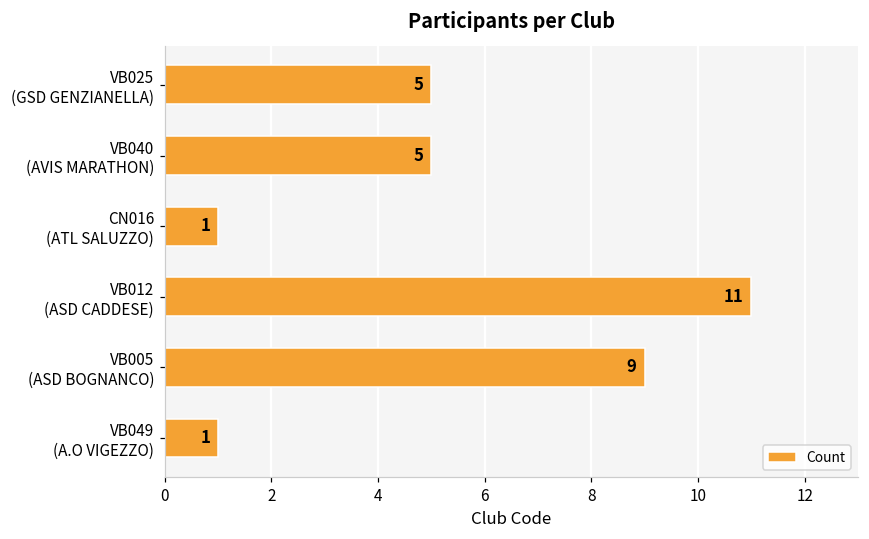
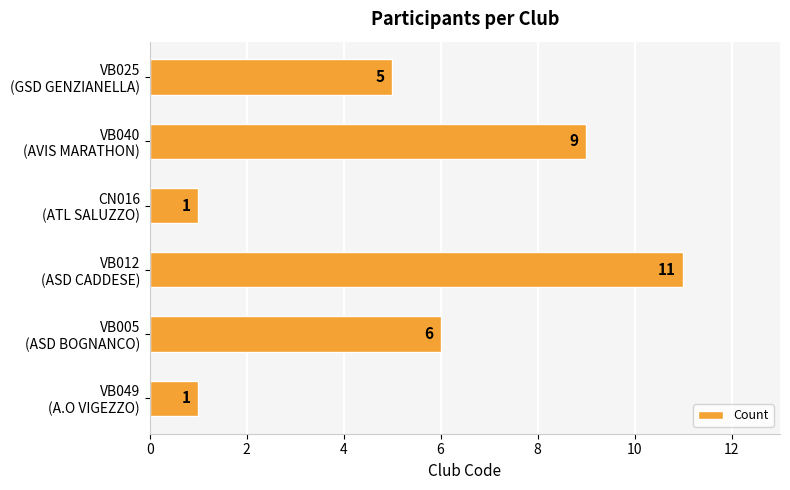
  {
    "VB025 (GSD GENZIANELLA)": 5,
-   "VB040 (AVIS MARATHON)": 5,
+   "VB040 (AVIS MARATHON)": 9,
    "CN016 (ATL SALUZZO)": 1,
    "VB012 (ASD CADDESE)": 11,
-   "VB005 (ASD BOGNANCO)": 9,
+   "VB005 (ASD BOGNANCO)": 6,
    "VB049 (A.O VIGEZZO)": 1
  }
